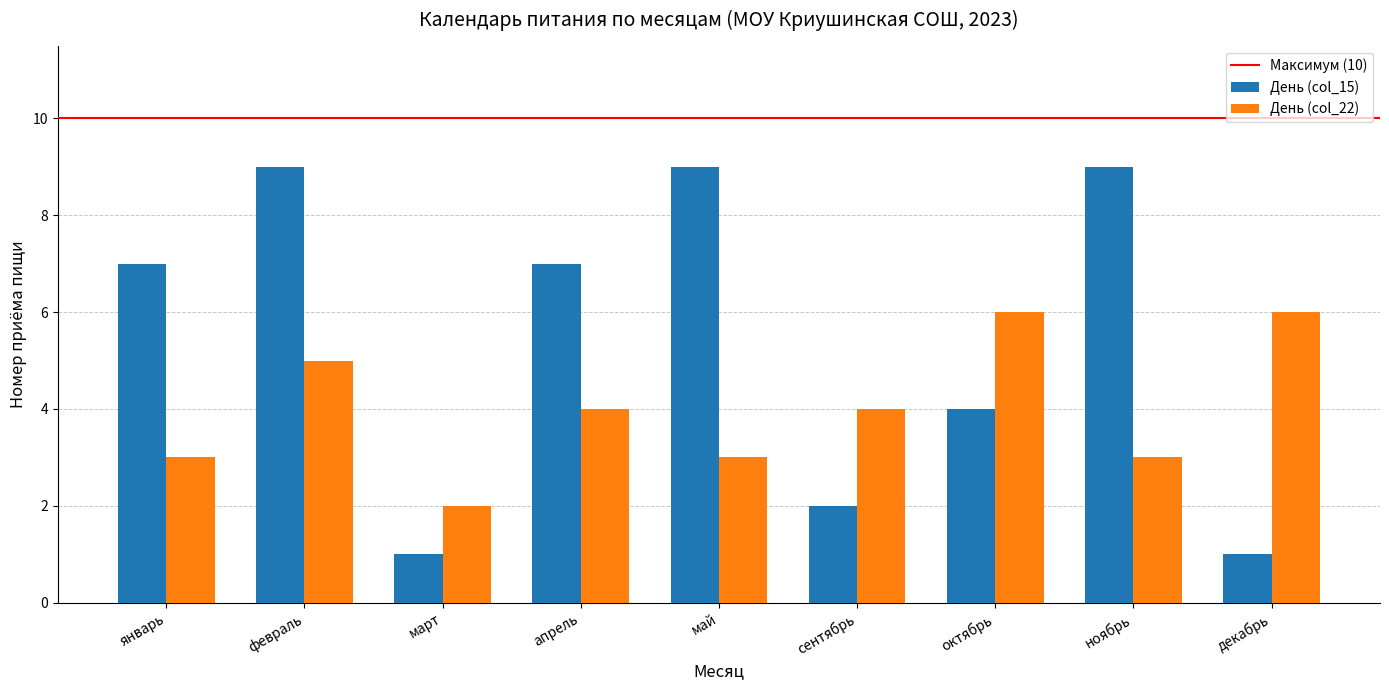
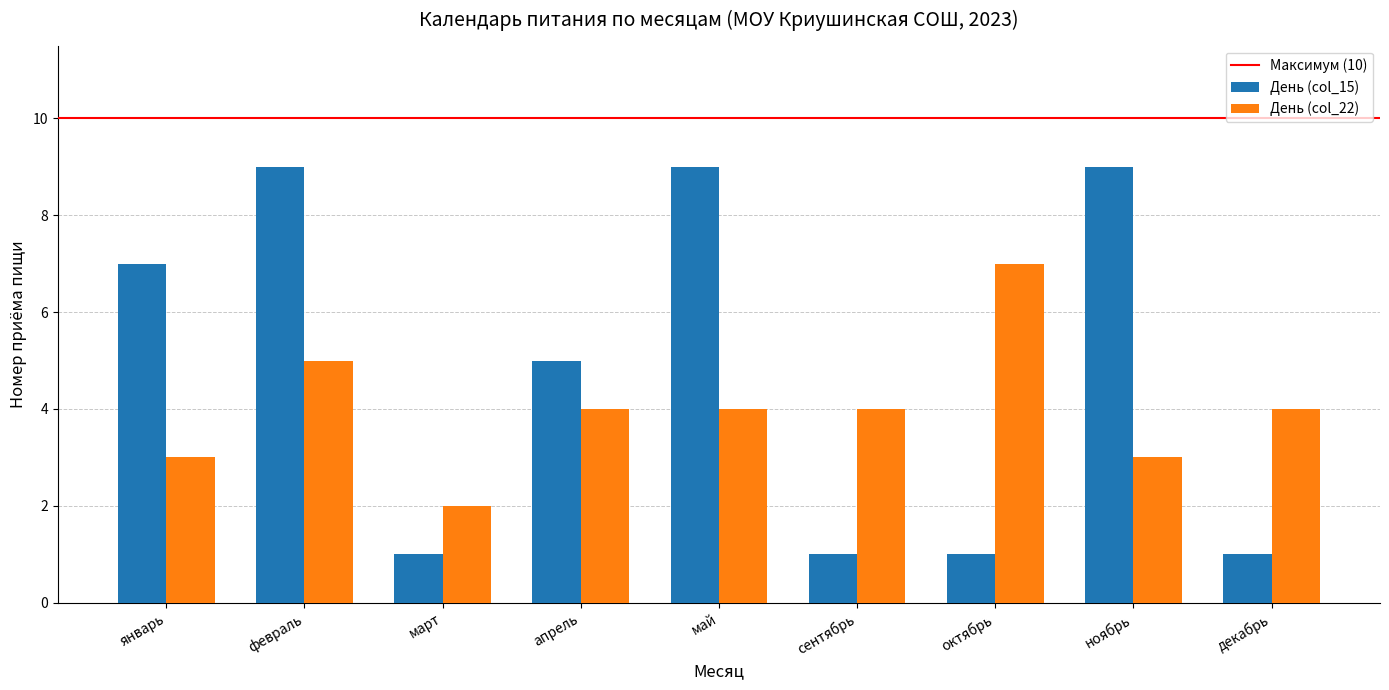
  {
    "День (col_15)": {
      "январь": 7,
      "февраль": 9,
      "март": 1,
-     "апрель": 7,
+     "апрель": 5,
      "май": 9,
-     "сентябрь": 2,
-     "октябрь": 4,
+     "сентябрь": 1,
+     "октябрь": 1,
      "ноябрь": 9,
      "декабрь": 1
    },
    "День (col_22)": {
      "январь": 3,
      "февраль": 5,
      "март": 2,
      "апрель": 4,
-     "май": 3,
+     "май": 4,
      "сентябрь": 4,
-     "октябрь": 6,
+     "октябрь": 7,
      "ноябрь": 3,
-     "декабрь": 6
+     "декабрь": 4
    }
  }
